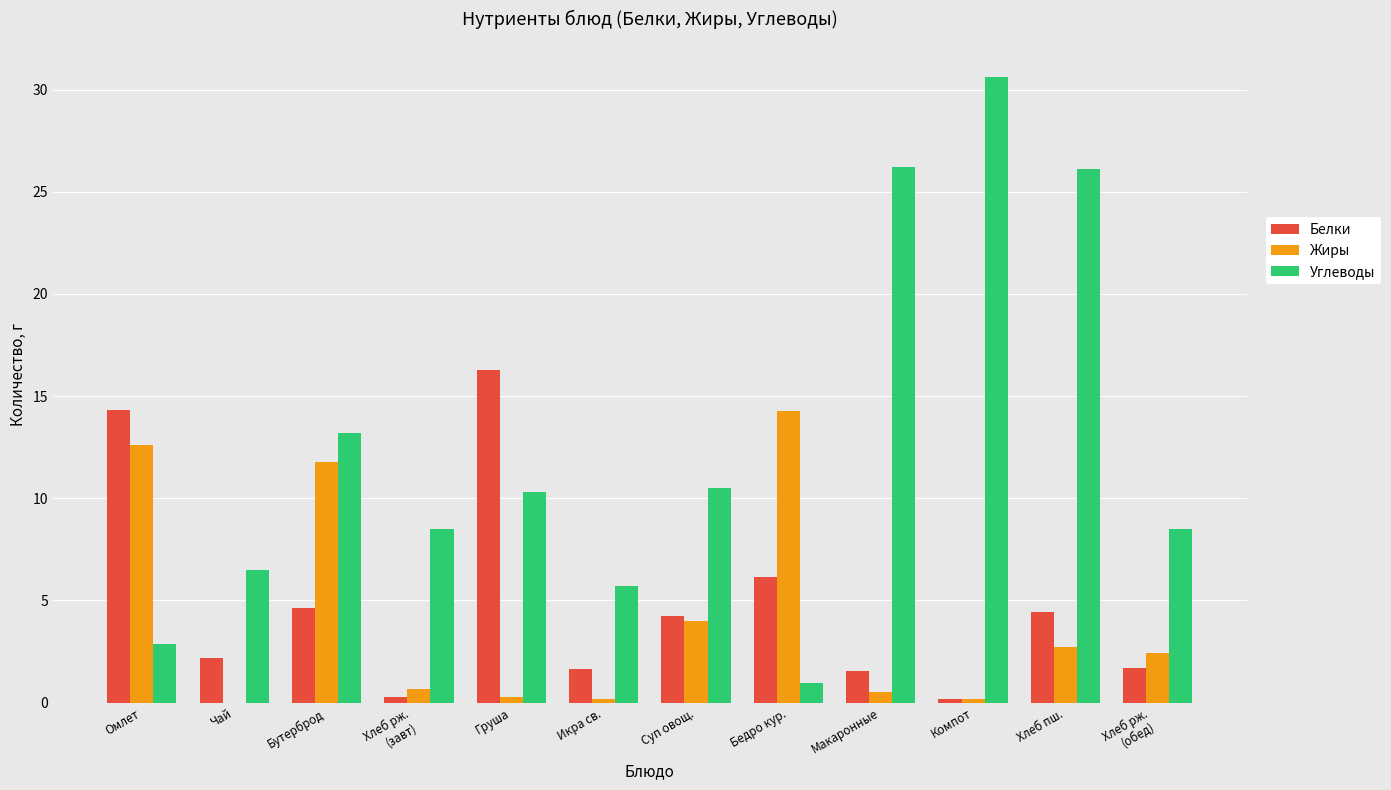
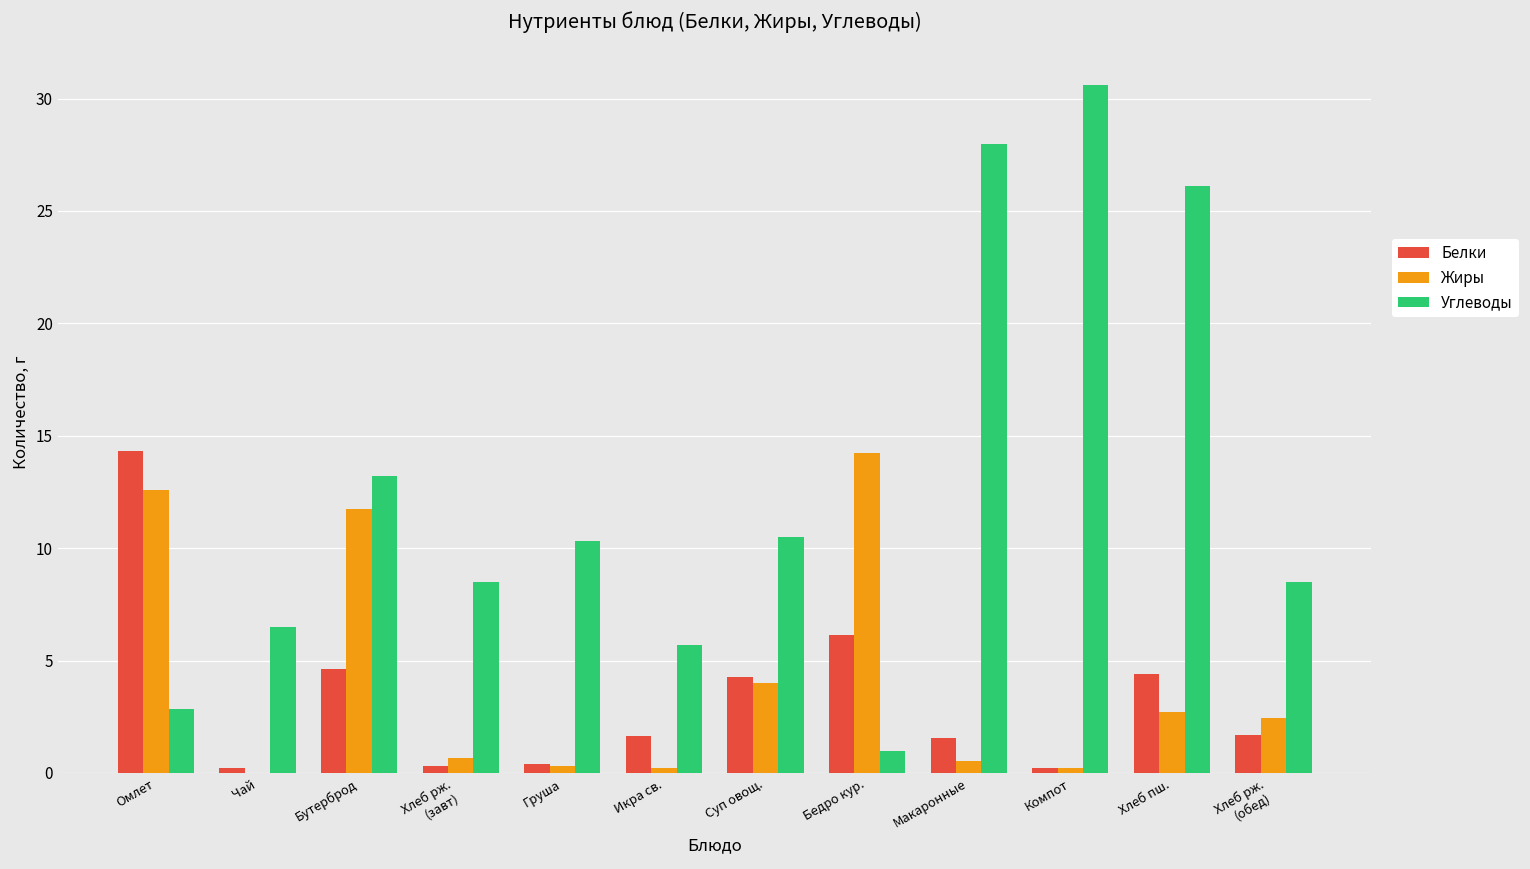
  {
    "Белки": {
      "Омлет": 14.3,
-     "Чай": 2.2,
+     "Чай": 0.2,
      "Бутерброд": 4.6,
      "Хлеб рж. (завт)": 0.3,
-     "Груша": 16.3,
+     "Груша": 0.4,
      "Икра св.": 1.7,
      "Суп овощ.": 4.3,
      "Бедро кур.": 6.2,
      "Макаронные": 1.6,
      "Компот": 0.2,
      "Хлеб пш.": 4.4,
      "Хлеб рж. (обед)": 1.7
    },
    "Жиры": {
      "Омлет": 12.6,
      "Чай": 0.0,
      "Бутерброд": 11.8,
      "Хлеб рж. (завт)": 0.7,
      "Груша": 0.3,
      "Икра св.": 0.2,
      "Суп овощ.": 4.0,
      "Бедро кур.": 14.3,
      "Макаронные": 0.5,
      "Компот": 0.2,
      "Хлеб пш.": 2.7,
      "Хлеб рж. (обед)": 2.4
    },
    "Углеводы": {
      "Омлет": 2.9,
      "Чай": 6.5,
      "Бутерброд": 13.2,
      "Хлеб рж. (завт)": 8.5,
      "Груша": 10.3,
      "Икра св.": 5.7,
      "Суп овощ.": 10.5,
      "Бедро кур.": 1.0,
-     "Макаронные": 26.2,
+     "Макаронные": 28.0,
      "Компот": 30.6,
      "Хлеб пш.": 26.1,
      "Хлеб рж. (обед)": 8.5
    }
  }
